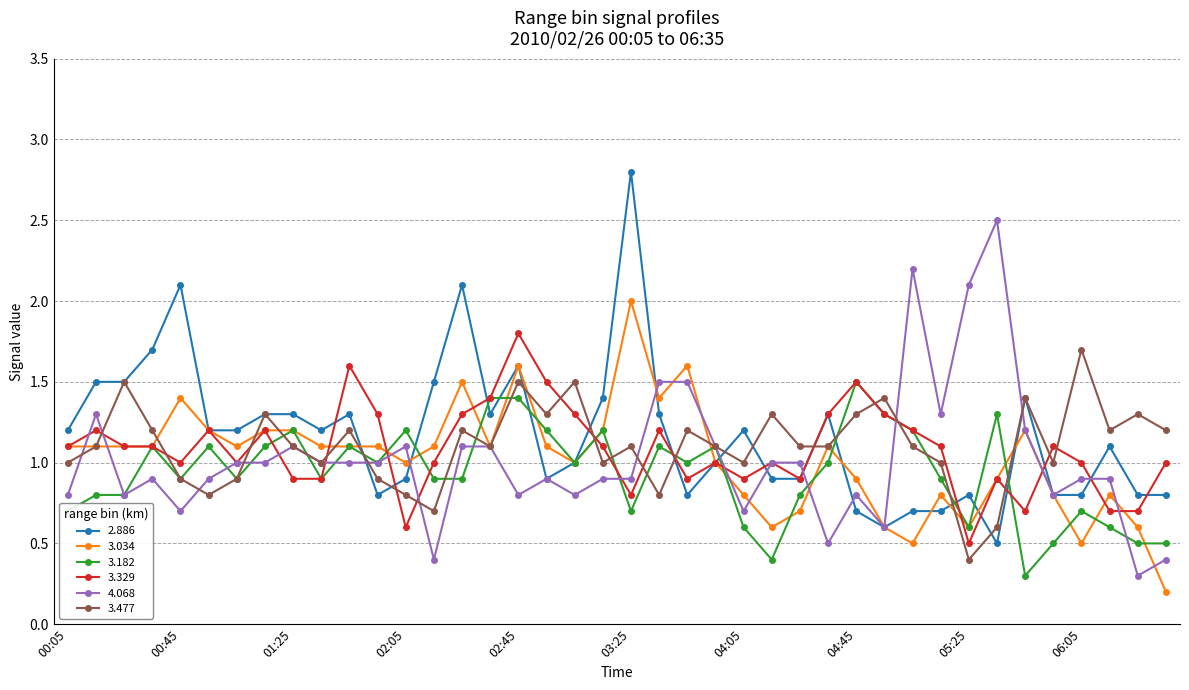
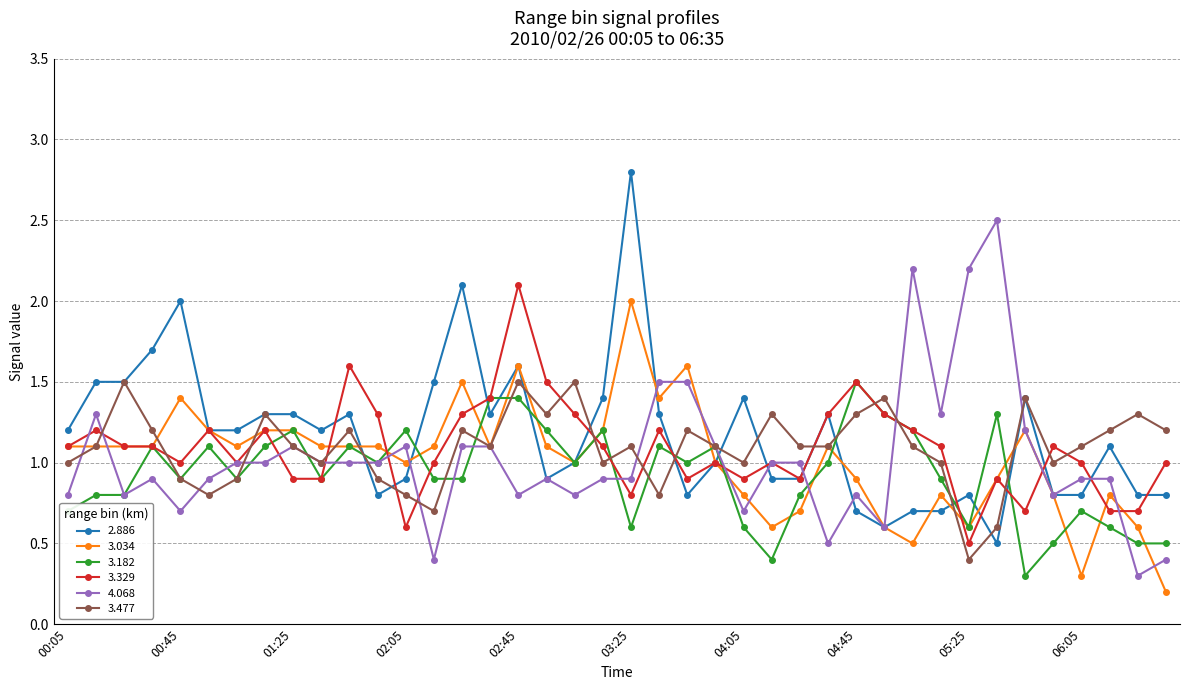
  {
    "2.886": {
      "00:05": 1.2,
-     "00:45": 2.1,
+     "00:45": 2.0,
      "01:25": 1.3,
      "02:05": 0.9,
      "03:25": 2.8,
-     "04:05": 1.2,
+     "04:05": 1.4,
      "04:45": 0.7,
      "05:25": 0.8,
      "06:05": 0.8
    },
    "3.034": {
      "00:45": 1.4,
      "02:05": 1.0,
      "03:25": 2.0,
      "04:05": 0.8,
      "04:45": 0.9,
-     "06:05": 0.5
+     "06:05": 0.3
    },
    "3.182": {
      "02:05": 1.2,
      "02:45": 1.4,
-     "03:25": 0.7,
+     "03:25": 0.6,
      "04:05": 0.6,
      "06:05": 0.7
    },
    "3.329": {
      "00:45": 1.0,
      "01:25": 0.9,
      "02:05": 0.6,
-     "02:45": 1.8,
+     "02:45": 2.1,
      "03:25": 0.8,
      "04:05": 0.9,
      "05:25": 0.5,
      "06:05": 1.0
    },
    "4.068": {
      "00:05": 0.8,
      "00:45": 0.7,
      "02:05": 1.1,
      "02:45": 0.8,
      "03:25": 0.9,
      "04:05": 0.7,
      "04:45": 0.8,
-     "05:25": 2.1,
+     "05:25": 2.2,
      "06:05": 0.9
    },
    "3.477": {
      "00:05": 1.0,
      "02:05": 0.8,
      "02:45": 1.5,
      "03:25": 1.1,
      "04:05": 1.0,
      "04:45": 1.3,
      "05:25": 0.4,
-     "06:05": 1.7
+     "06:05": 1.1
    }
  }
